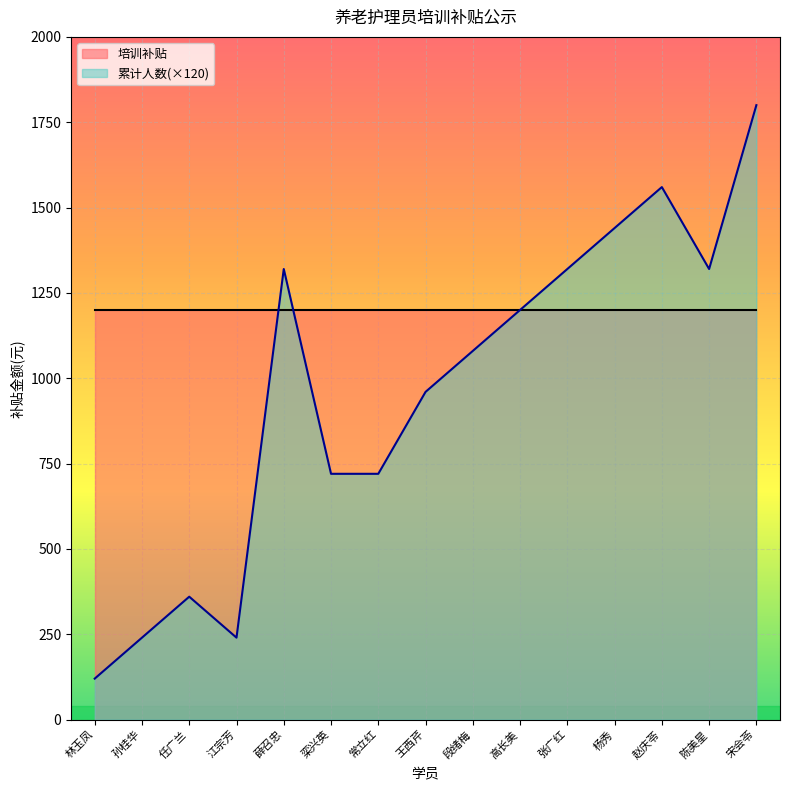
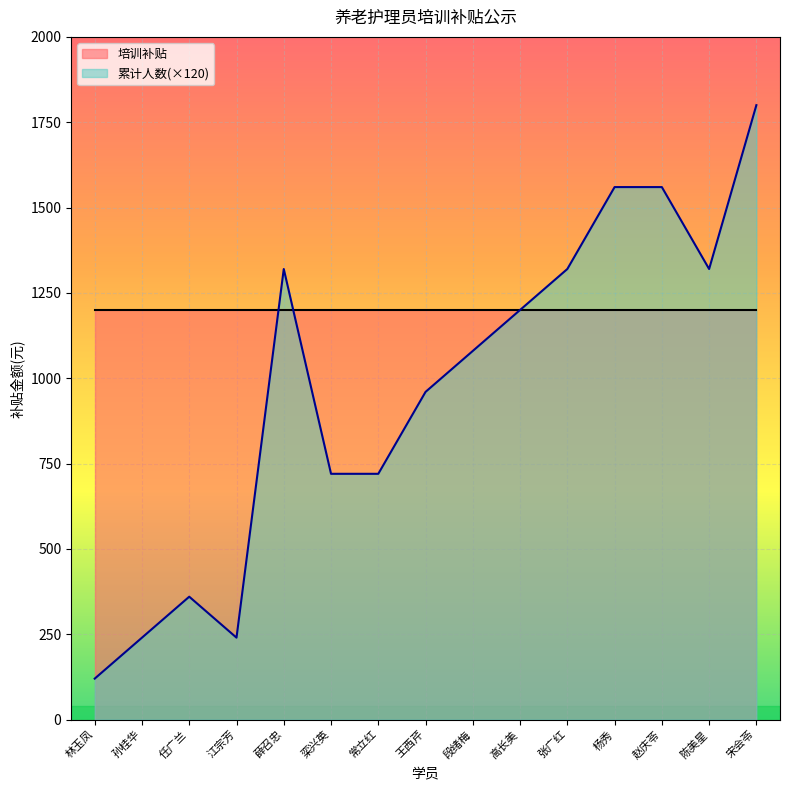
  {
    "培训补贴": {
      "林玉凤": 1200,
      "孙桂华": 1200,
      "任广兰": 1200,
      "江宗芳": 1200,
      "薛召忠": 1200,
      "栾兴英": 1200,
      "常立红": 1200,
      "王西芹": 1200,
      "段绪梅": 1200,
      "张广红": 1200,
      "杨秀": 1200,
      "赵庆苓": 1200,
      "陈美星": 1200,
      "宋会苓": 1200
    },
    "累计人数(×120)": {
      "林玉凤": 120,
      "孙桂华": 240,
      "任广兰": 360,
      "江宗芳": 240,
      "薛召忠": 1320,
      "栾兴英": 720,
      "常立红": 720,
      "王西芹": 960,
      "段绪梅": 1080,
      "张广红": 1320,
-     "杨秀": 1440,
+     "杨秀": 1560,
      "赵庆苓": 1560,
      "陈美星": 1320,
      "宋会苓": 1800
    }
  }
